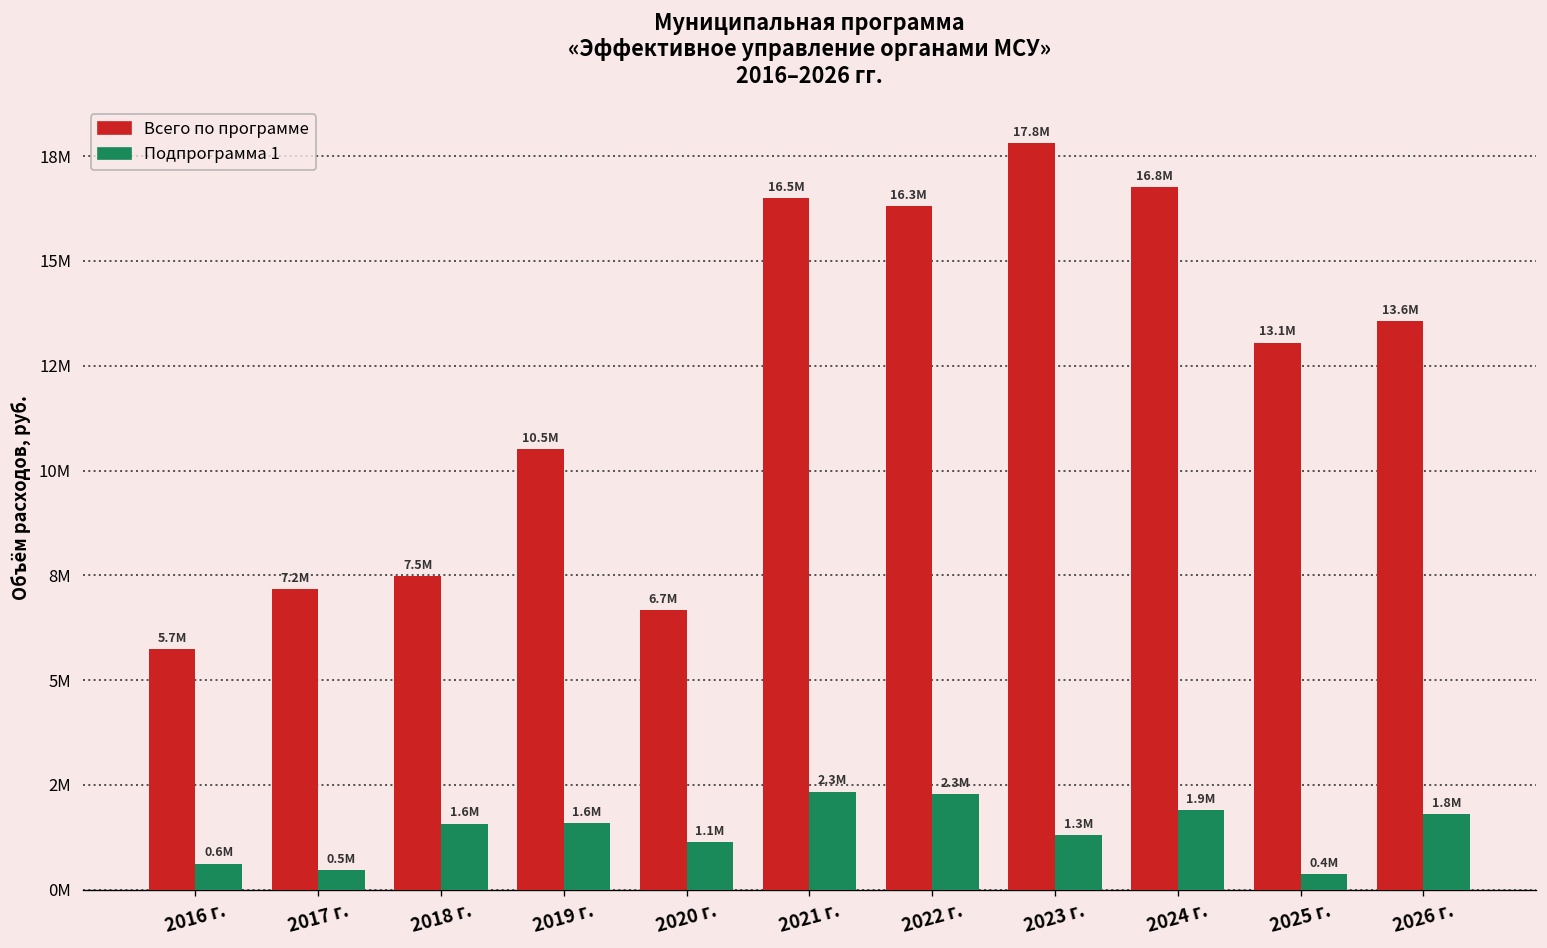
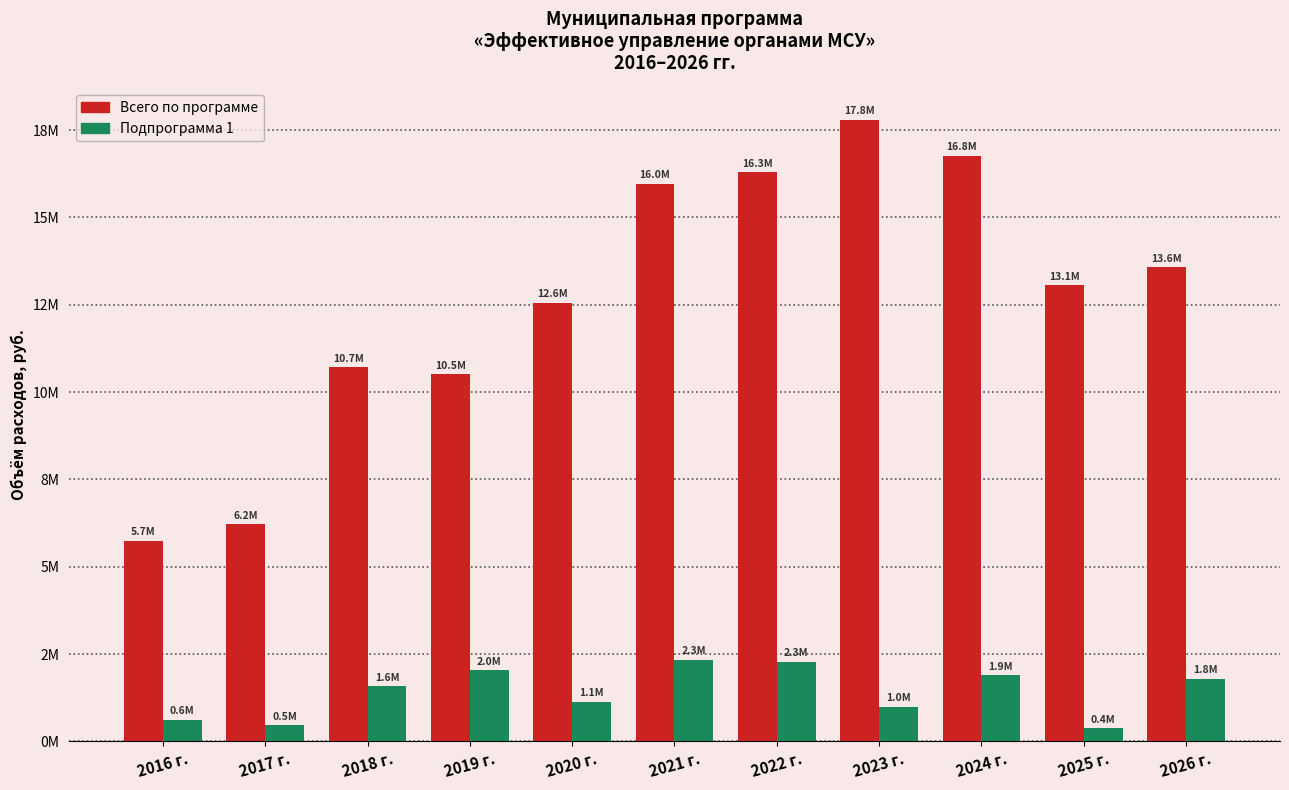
  {
    "Всего по программе": {
      "2016 г.": "5.7M",
-     "2017 г.": "7.2M",
-     "2018 г.": "7.5M",
+     "2017 г.": "6.2M",
+     "2018 г.": "10.7M",
      "2019 г.": "10.5M",
-     "2020 г.": "6.7M",
-     "2021 г.": "16.5M",
+     "2020 г.": "12.6M",
+     "2021 г.": "16.0M",
      "2022 г.": "16.3M",
      "2023 г.": "17.8M",
      "2024 г.": "16.8M",
      "2025 г.": "13.1M",
      "2026 г.": "13.6M"
    },
    "Подпрограмма 1": {
      "2016 г.": "0.6M",
      "2017 г.": "0.5M",
      "2018 г.": "1.6M",
-     "2019 г.": "1.6M",
+     "2019 г.": "2.0M",
      "2020 г.": "1.1M",
      "2021 г.": "2.3M",
      "2022 г.": "2.3M",
-     "2023 г.": "1.3M",
+     "2023 г.": "1.0M",
      "2024 г.": "1.9M",
      "2025 г.": "0.4M",
      "2026 г.": "1.8M"
    }
  }
